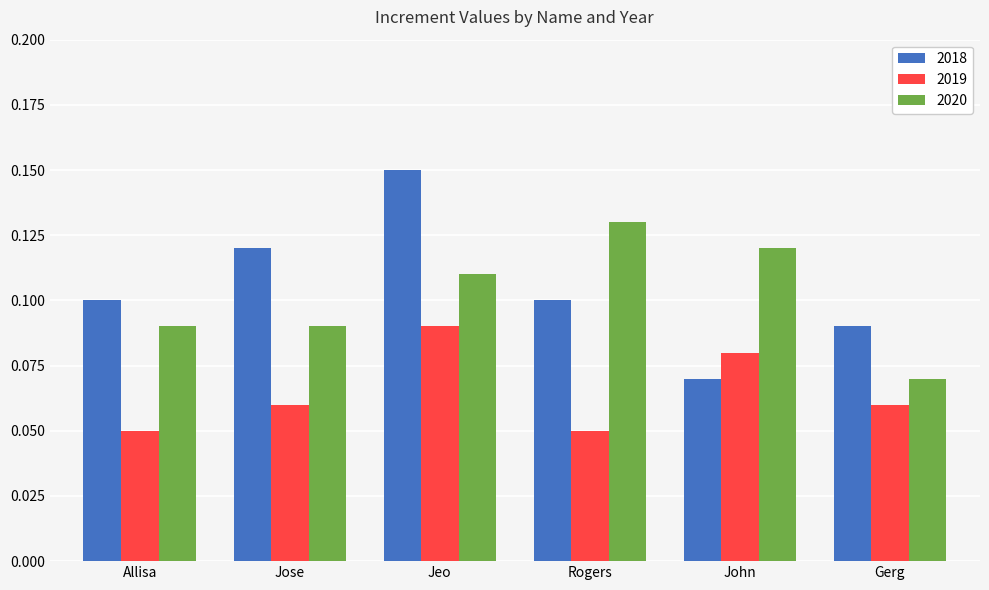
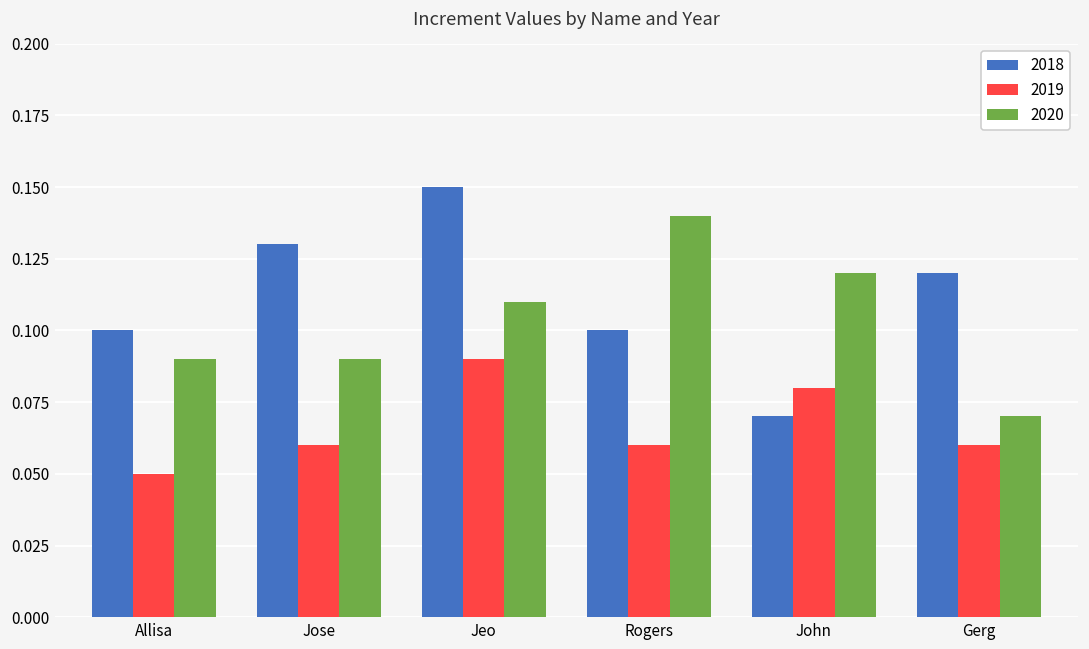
  {
    "2018": {
      "Allisa": 0.10,
-     "Jose": 0.12,
+     "Jose": 0.13,
      "Jeo": 0.15,
      "Rogers": 0.10,
      "John": 0.07,
-     "Gerg": 0.09
+     "Gerg": 0.12
    },
    "2019": {
      "Allisa": 0.05,
      "Jose": 0.06,
      "Jeo": 0.09,
-     "Rogers": 0.05,
+     "Rogers": 0.06,
      "John": 0.08,
      "Gerg": 0.06
    },
    "2020": {
      "Allisa": 0.09,
      "Jose": 0.09,
      "Jeo": 0.11,
-     "Rogers": 0.13,
+     "Rogers": 0.14,
      "John": 0.12,
      "Gerg": 0.07
    }
  }
